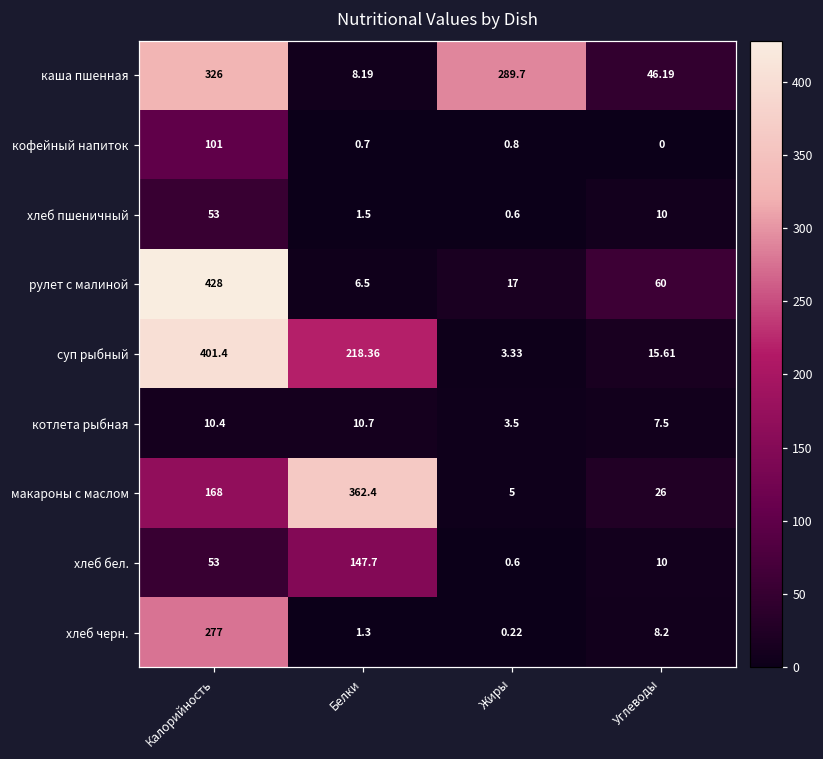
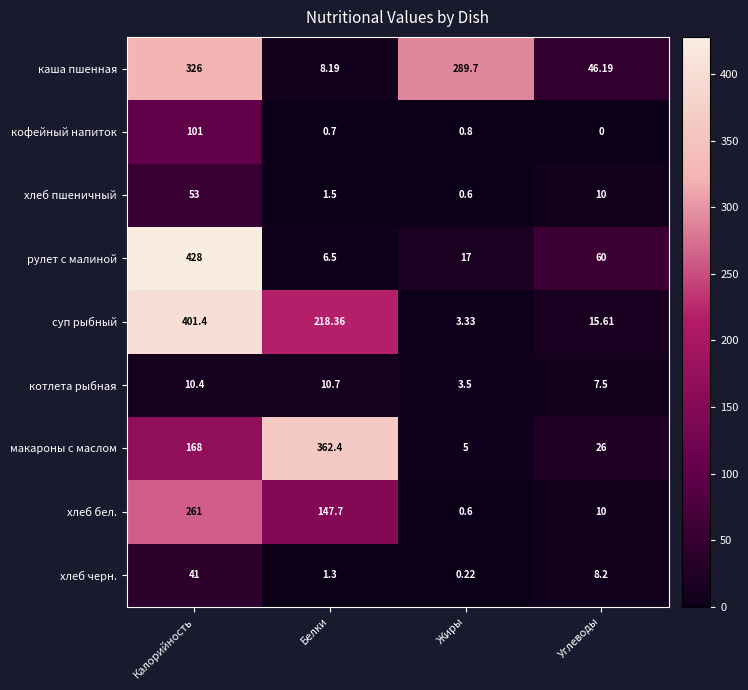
  {
    "каша пшенная": {
      "Калорийность": 326,
      "Белки": 8.19,
      "Жиры": 289.7,
      "Углеводы": 46.19
    },
    "кофейный напиток": {
      "Калорийность": 101,
      "Белки": 0.7,
      "Жиры": 0.8,
      "Углеводы": 0
    },
    "хлеб пшеничный": {
      "Калорийность": 53,
      "Белки": 1.5,
      "Жиры": 0.6,
      "Углеводы": 10
    },
    "рулет с малиной": {
      "Калорийность": 428,
      "Белки": 6.5,
      "Жиры": 17,
      "Углеводы": 60
    },
    "суп рыбный": {
      "Калорийность": 401.4,
      "Белки": 218.36,
      "Жиры": 3.33,
      "Углеводы": 15.61
    },
    "котлета рыбная": {
      "Калорийность": 10.4,
      "Белки": 10.7,
      "Жиры": 3.5,
      "Углеводы": 7.5
    },
    "макароны с маслом": {
      "Калорийность": 168,
      "Белки": 362.4,
      "Жиры": 5,
      "Углеводы": 26
    },
    "хлеб бел.": {
-     "Калорийность": 53,
+     "Калорийность": 261,
      "Белки": 147.7,
      "Жиры": 0.6,
      "Углеводы": 10
    },
    "хлеб черн.": {
-     "Калорийность": 277,
+     "Калорийность": 41,
      "Белки": 1.3,
      "Жиры": 0.22,
      "Углеводы": 8.2
    }
  }
